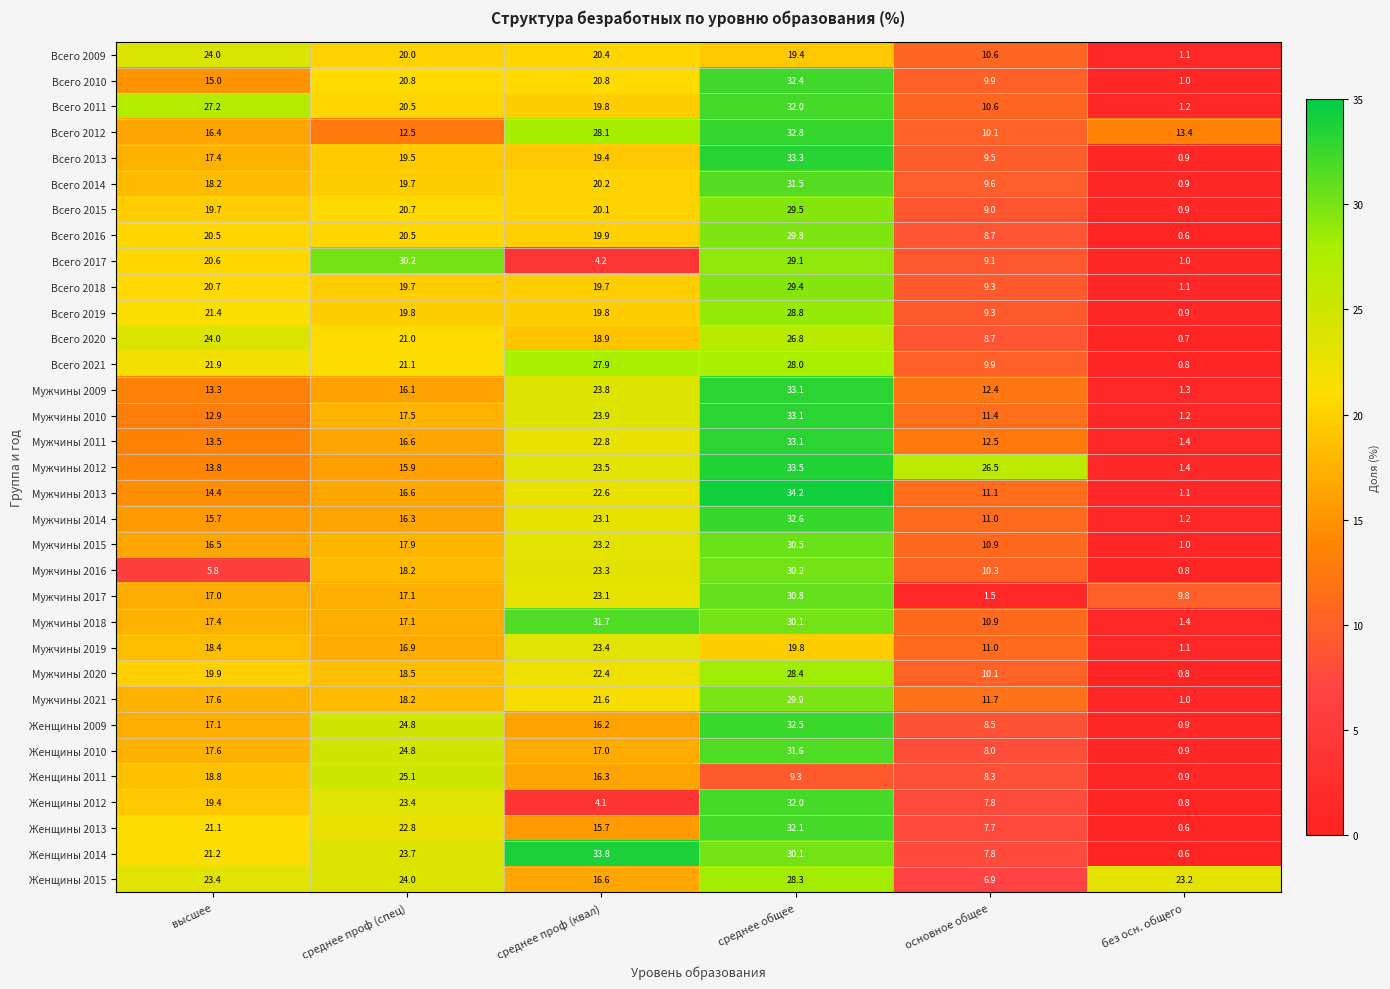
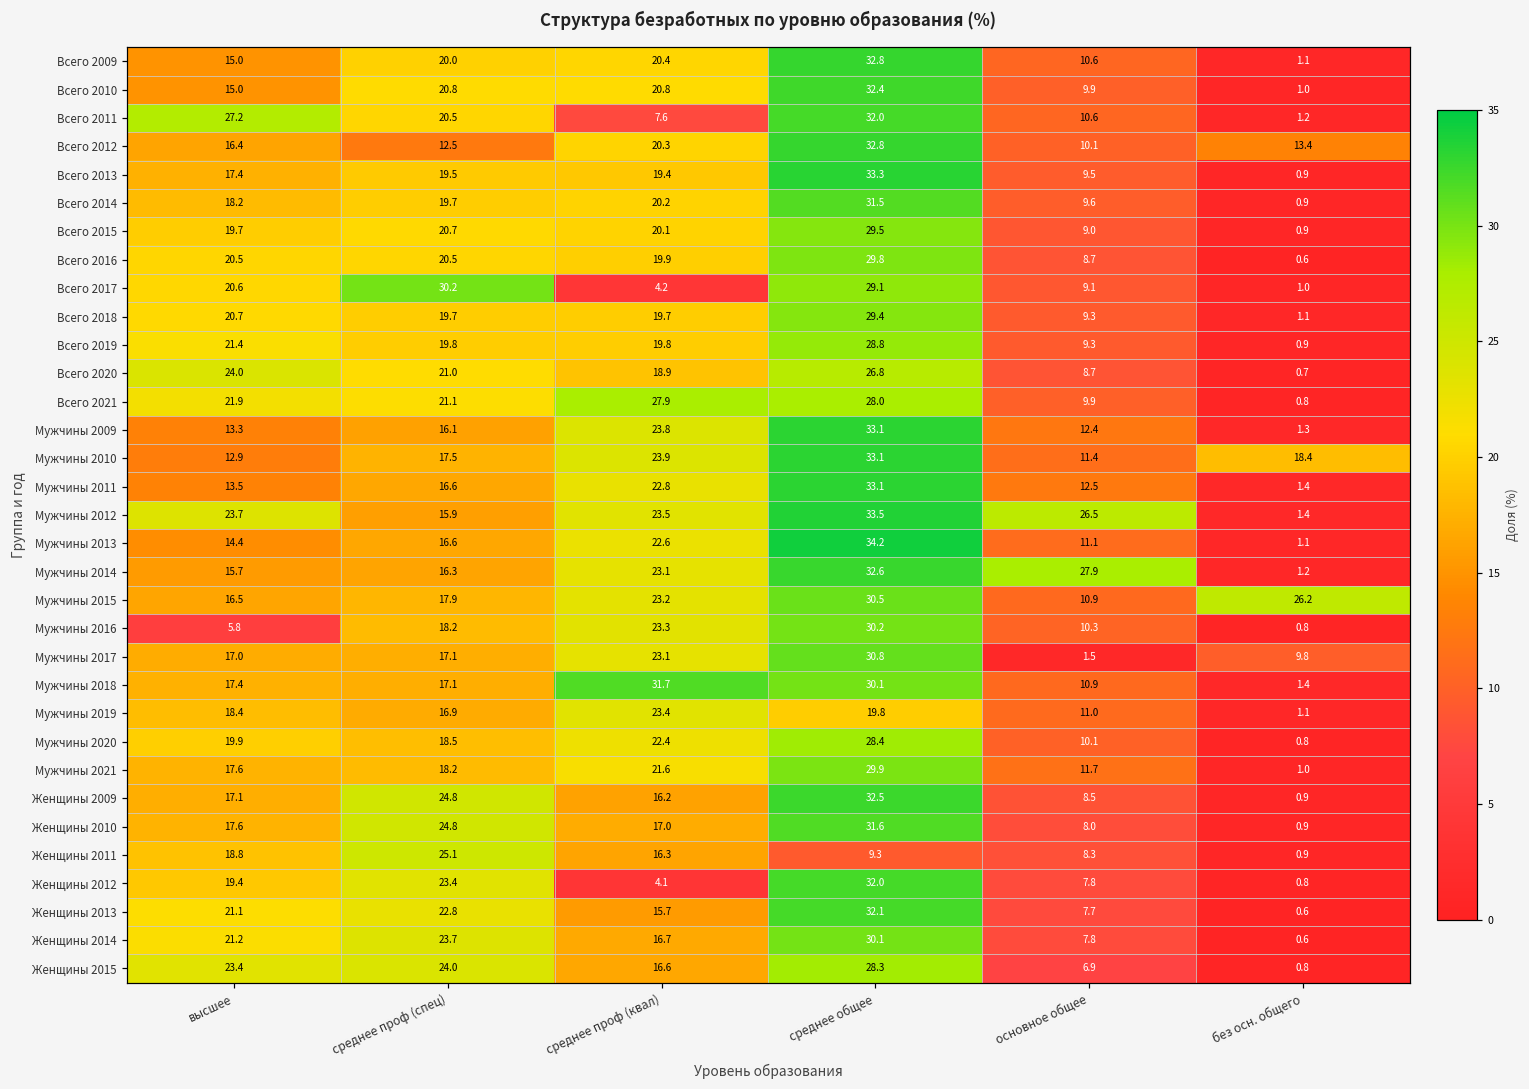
  {
    "Всего 2009": {
-     "высшее": 24.0,
+     "высшее": 15.0,
      "среднее проф (спец)": 20.0,
      "среднее проф (квал)": 20.4,
-     "среднее общее": 19.4,
+     "среднее общее": 32.8,
      "основное общее": 10.6,
      "без осн. общего": 1.1
    },
    "Всего 2010": {
      "высшее": 15.0,
      "среднее проф (спец)": 20.8,
      "среднее проф (квал)": 20.8,
      "среднее общее": 32.4,
      "основное общее": 9.9,
      "без осн. общего": 1.0
    },
    "Всего 2011": {
      "высшее": 27.2,
      "среднее проф (спец)": 20.5,
-     "среднее проф (квал)": 19.8,
+     "среднее проф (квал)": 7.6,
      "среднее общее": 32.0,
      "основное общее": 10.6,
      "без осн. общего": 1.2
    },
    "Всего 2012": {
      "высшее": 16.4,
      "среднее проф (спец)": 12.5,
-     "среднее проф (квал)": 28.1,
+     "среднее проф (квал)": 20.3,
      "среднее общее": 32.8,
      "основное общее": 10.1,
      "без осн. общего": 13.4
    },
    "Всего 2013": {
      "высшее": 17.4,
      "среднее проф (спец)": 19.5,
      "среднее проф (квал)": 19.4,
      "среднее общее": 33.3,
      "основное общее": 9.5,
      "без осн. общего": 0.9
    },
    "Всего 2014": {
      "высшее": 18.2,
      "среднее проф (спец)": 19.7,
      "среднее проф (квал)": 20.2,
      "среднее общее": 31.5,
      "основное общее": 9.6,
      "без осн. общего": 0.9
    },
    "Всего 2015": {
      "высшее": 19.7,
      "среднее проф (спец)": 20.7,
      "среднее проф (квал)": 20.1,
      "среднее общее": 29.5,
      "основное общее": 9.0,
      "без осн. общего": 0.9
    },
    "Всего 2016": {
      "высшее": 20.5,
      "среднее проф (спец)": 20.5,
      "среднее проф (квал)": 19.9,
      "среднее общее": 29.8,
      "основное общее": 8.7,
      "без осн. общего": 0.6
    },
    "Всего 2017": {
      "высшее": 20.6,
      "среднее проф (спец)": 30.2,
      "среднее проф (квал)": 4.2,
      "среднее общее": 29.1,
      "основное общее": 9.1,
      "без осн. общего": 1.0
    },
    "Всего 2018": {
      "высшее": 20.7,
      "среднее проф (спец)": 19.7,
      "среднее проф (квал)": 19.7,
      "среднее общее": 29.4,
      "основное общее": 9.3,
      "без осн. общего": 1.1
    },
    "Всего 2019": {
      "высшее": 21.4,
      "среднее проф (спец)": 19.8,
      "среднее проф (квал)": 19.8,
      "среднее общее": 28.8,
      "основное общее": 9.3,
      "без осн. общего": 0.9
    },
    "Всего 2020": {
      "высшее": 24.0,
      "среднее проф (спец)": 21.0,
      "среднее проф (квал)": 18.9,
      "среднее общее": 26.8,
      "основное общее": 8.7,
      "без осн. общего": 0.7
    },
    "Всего 2021": {
      "высшее": 21.9,
      "среднее проф (спец)": 21.1,
      "среднее проф (квал)": 27.9,
      "среднее общее": 28.0,
      "основное общее": 9.9,
      "без осн. общего": 0.8
    },
    "Мужчины 2009": {
      "высшее": 13.3,
      "среднее проф (спец)": 16.1,
      "среднее проф (квал)": 23.8,
      "среднее общее": 33.1,
      "основное общее": 12.4,
      "без осн. общего": 1.3
    },
    "Мужчины 2010": {
      "высшее": 12.9,
      "среднее проф (спец)": 17.5,
      "среднее проф (квал)": 23.9,
      "среднее общее": 33.1,
      "основное общее": 11.4,
-     "без осн. общего": 1.2
+     "без осн. общего": 18.4
    },
    "Мужчины 2011": {
      "высшее": 13.5,
      "среднее проф (спец)": 16.6,
      "среднее проф (квал)": 22.8,
      "среднее общее": 33.1,
      "основное общее": 12.5,
      "без осн. общего": 1.4
    },
    "Мужчины 2012": {
-     "высшее": 13.8,
+     "высшее": 23.7,
      "среднее проф (спец)": 15.9,
      "среднее проф (квал)": 23.5,
      "среднее общее": 33.5,
      "основное общее": 26.5,
      "без осн. общего": 1.4
    },
    "Мужчины 2013": {
      "высшее": 14.4,
      "среднее проф (спец)": 16.6,
      "среднее проф (квал)": 22.6,
      "среднее общее": 34.2,
      "основное общее": 11.1,
      "без осн. общего": 1.1
    },
    "Мужчины 2014": {
      "высшее": 15.7,
      "среднее проф (спец)": 16.3,
      "среднее проф (квал)": 23.1,
      "среднее общее": 32.6,
-     "основное общее": 11.0,
+     "основное общее": 27.9,
      "без осн. общего": 1.2
    },
    "Мужчины 2015": {
      "высшее": 16.5,
      "среднее проф (спец)": 17.9,
      "среднее проф (квал)": 23.2,
      "среднее общее": 30.5,
      "основное общее": 10.9,
-     "без осн. общего": 1.0
+     "без осн. общего": 26.2
    },
    "Мужчины 2016": {
      "высшее": 5.8,
      "среднее проф (спец)": 18.2,
      "среднее проф (квал)": 23.3,
      "среднее общее": 30.2,
      "основное общее": 10.3,
      "без осн. общего": 0.8
    },
    "Мужчины 2017": {
      "высшее": 17.0,
      "среднее проф (спец)": 17.1,
      "среднее проф (квал)": 23.1,
      "среднее общее": 30.8,
      "основное общее": 1.5,
      "без осн. общего": 9.8
    },
    "Мужчины 2018": {
      "высшее": 17.4,
      "среднее проф (спец)": 17.1,
      "среднее проф (квал)": 31.7,
      "среднее общее": 30.1,
      "основное общее": 10.9,
      "без осн. общего": 1.4
    },
    "Мужчины 2019": {
      "высшее": 18.4,
      "среднее проф (спец)": 16.9,
      "среднее проф (квал)": 23.4,
      "среднее общее": 19.8,
      "основное общее": 11.0,
      "без осн. общего": 1.1
    },
    "Мужчины 2020": {
      "высшее": 19.9,
      "среднее проф (спец)": 18.5,
      "среднее проф (квал)": 22.4,
      "среднее общее": 28.4,
      "основное общее": 10.1,
      "без осн. общего": 0.8
    },
    "Мужчины 2021": {
      "высшее": 17.6,
      "среднее проф (спец)": 18.2,
      "среднее проф (квал)": 21.6,
      "среднее общее": 29.9,
      "основное общее": 11.7,
      "без осн. общего": 1.0
    },
    "Женщины 2009": {
      "высшее": 17.1,
      "среднее проф (спец)": 24.8,
      "среднее проф (квал)": 16.2,
      "среднее общее": 32.5,
      "основное общее": 8.5,
      "без осн. общего": 0.9
    },
    "Женщины 2010": {
      "высшее": 17.6,
      "среднее проф (спец)": 24.8,
      "среднее проф (квал)": 17.0,
      "среднее общее": 31.6,
      "основное общее": 8.0,
      "без осн. общего": 0.9
    },
    "Женщины 2011": {
      "высшее": 18.8,
      "среднее проф (спец)": 25.1,
      "среднее проф (квал)": 16.3,
      "среднее общее": 9.3,
      "основное общее": 8.3,
      "без осн. общего": 0.9
    },
    "Женщины 2012": {
      "высшее": 19.4,
      "среднее проф (спец)": 23.4,
      "среднее проф (квал)": 4.1,
      "среднее общее": 32.0,
      "основное общее": 7.8,
      "без осн. общего": 0.8
    },
    "Женщины 2013": {
      "высшее": 21.1,
      "среднее проф (спец)": 22.8,
      "среднее проф (квал)": 15.7,
      "среднее общее": 32.1,
      "основное общее": 7.7,
      "без осн. общего": 0.6
    },
    "Женщины 2014": {
      "высшее": 21.2,
      "среднее проф (спец)": 23.7,
-     "среднее проф (квал)": 33.8,
+     "среднее проф (квал)": 16.7,
      "среднее общее": 30.1,
      "основное общее": 7.8,
      "без осн. общего": 0.6
    },
    "Женщины 2015": {
      "высшее": 23.4,
      "среднее проф (спец)": 24.0,
      "среднее проф (квал)": 16.6,
      "среднее общее": 28.3,
      "основное общее": 6.9,
-     "без осн. общего": 23.2
+     "без осн. общего": 0.8
    }
  }
